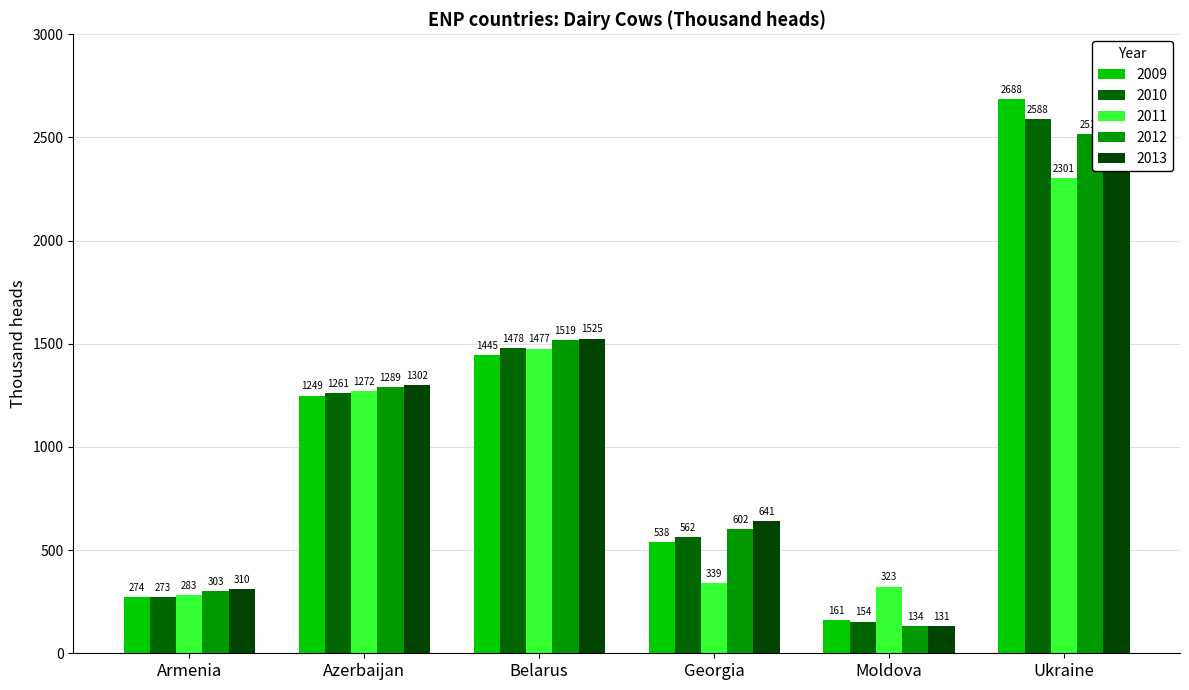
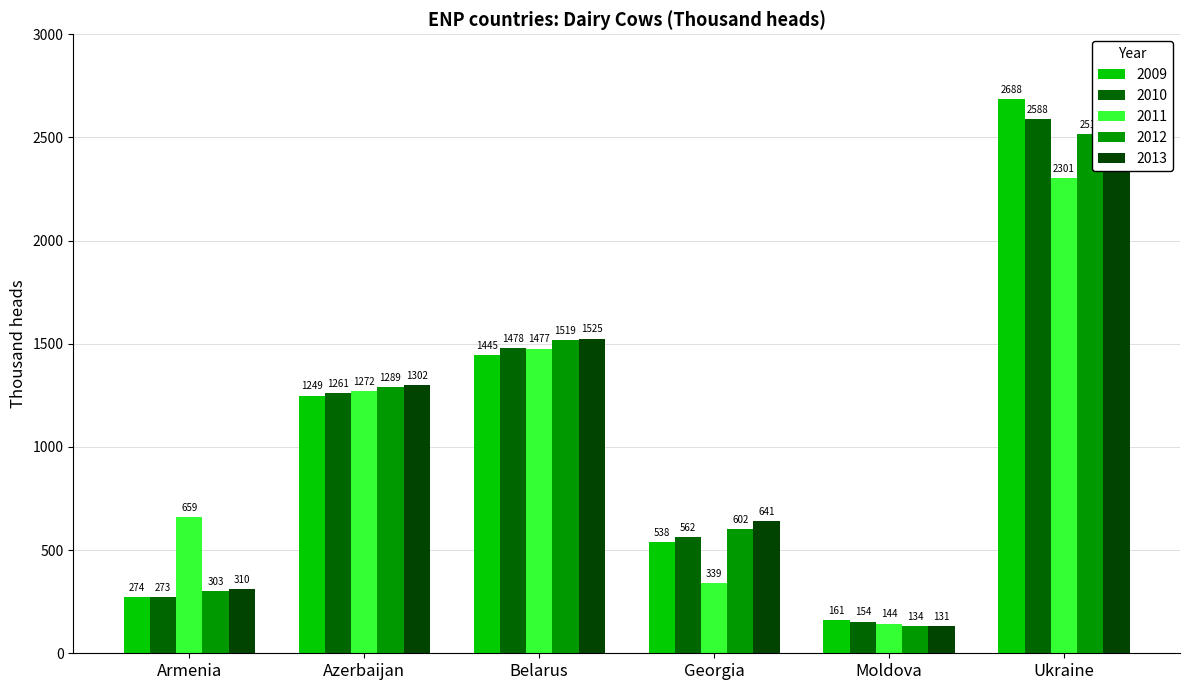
  {
    "2011": {
-     "Armenia": 283,
+     "Armenia": 659,
      "Azerbaijan": 1272,
      "Belarus": 1477,
-     "Moldova": 323
+     "Moldova": 144
    }
  }
